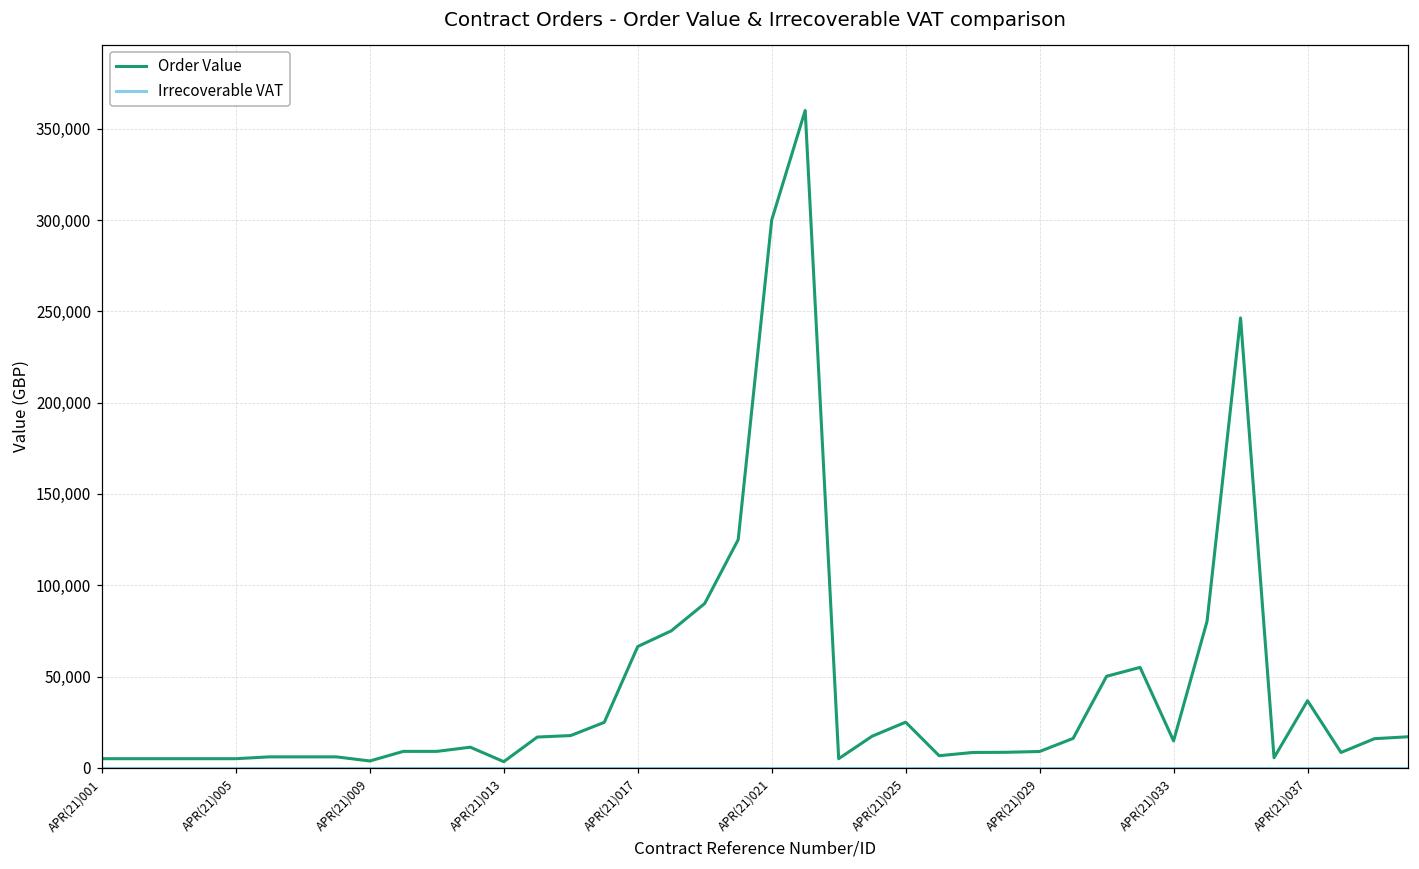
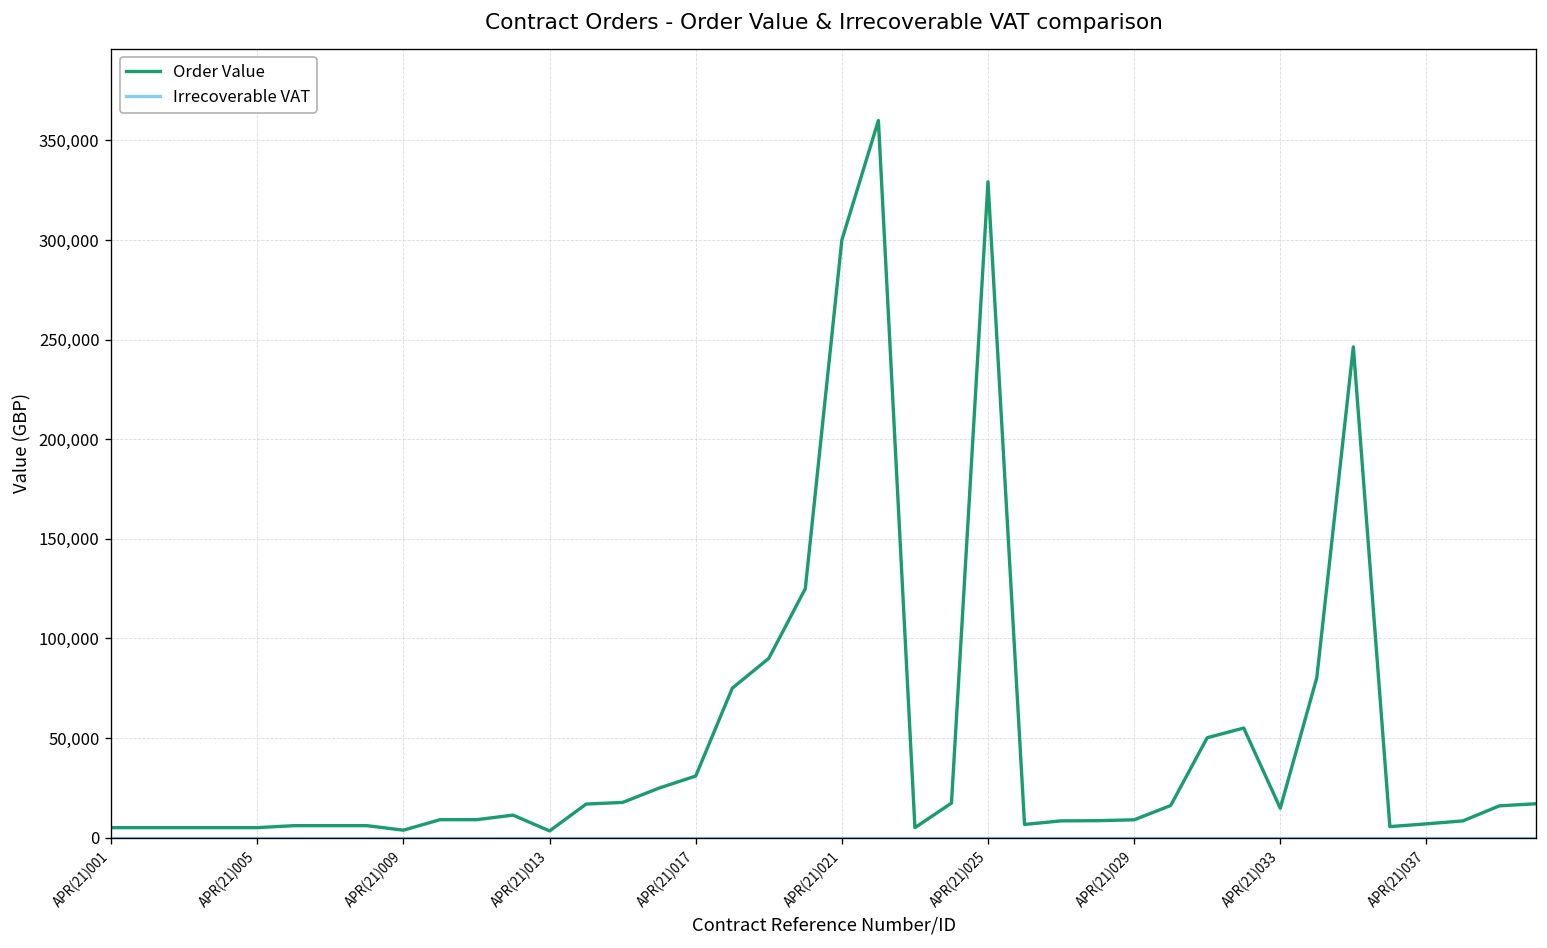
  {
    "Order Value": {
      "APR(21)001": "5,000",
      "APR(21)005": "5,000",
      "APR(21)009": "4,000",
      "APR(21)013": "3,000",
-     "APR(21)017": "66,000",
+     "APR(21)017": "31,000",
      "APR(21)021": "300,000",
-     "APR(21)025": "25,000",
+     "APR(21)025": "329,000",
      "APR(21)029": "9,000",
      "APR(21)033": "15,000",
-     "APR(21)037": "37,000"
+     "APR(21)037": "7,000"
    },
    "Irrecoverable VAT": {
      "APR(21)001": "0",
      "APR(21)005": "0",
      "APR(21)009": "0",
      "APR(21)013": "0",
      "APR(21)017": "0",
      "APR(21)021": "0",
      "APR(21)025": "0",
      "APR(21)029": "0",
      "APR(21)033": "0",
      "APR(21)037": "0"
    }
  }
